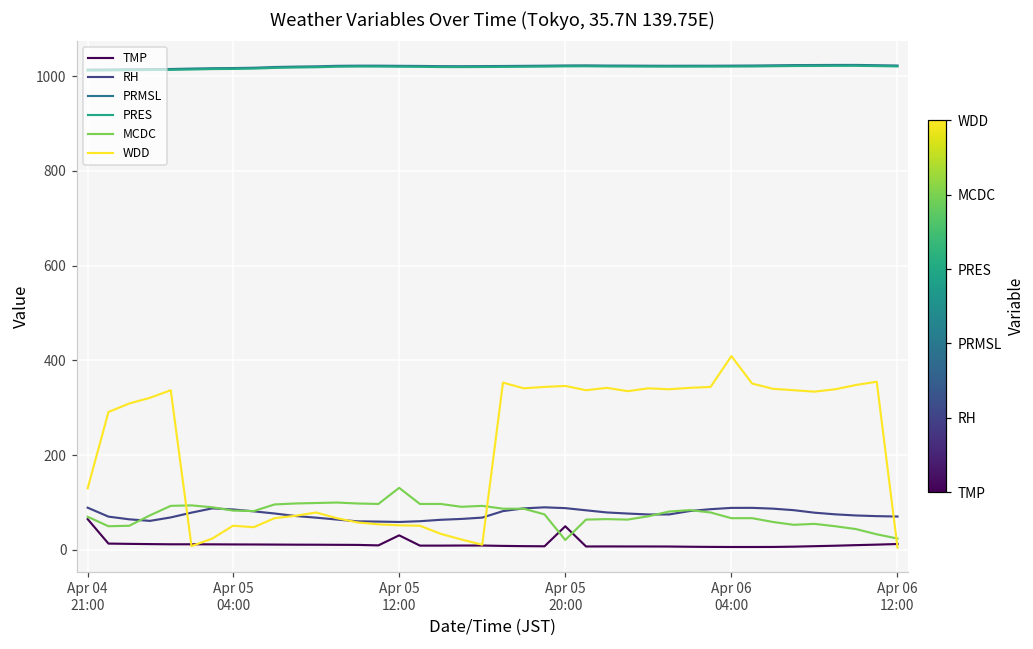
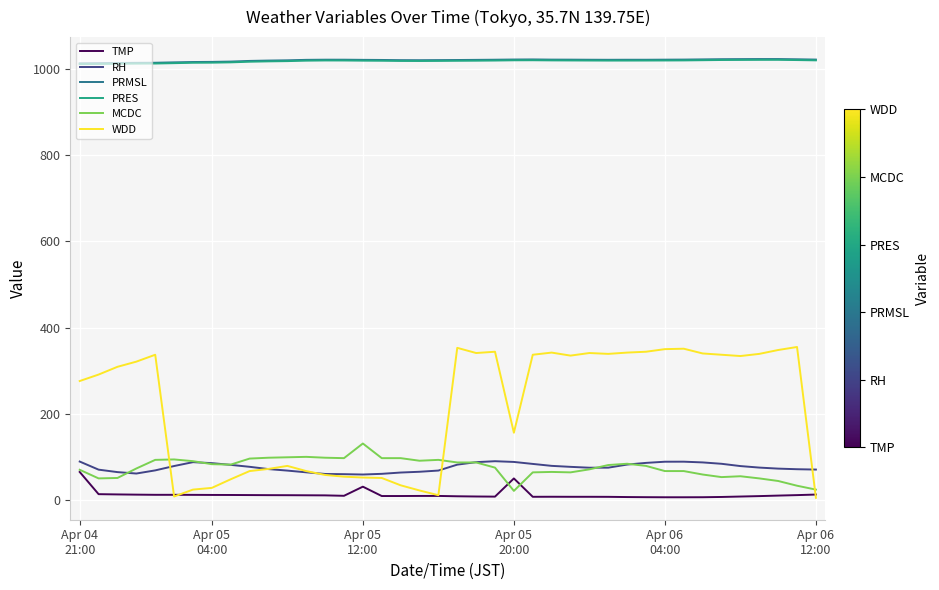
  {
    "TMP": {
      "Apr 05 04:00": 10,
      "Apr 05 12:00": 30,
      "Apr 05 20:00": 50,
      "Apr 06 04:00": 10,
      "Apr 06 12:00": 10
    },
    "MCDC": {
      "Apr 05 12:00": 130,
      "Apr 05 20:00": 20,
      "Apr 06 04:00": 70,
      "Apr 06 12:00": 20
    },
    "WDD": {
-     "Apr 04 21:00": 130,
-     "Apr 05 04:00": 50,
+     "Apr 04 21:00": 280,
+     "Apr 05 04:00": 30,
      "Apr 05 12:00": 50,
-     "Apr 05 20:00": 350,
-     "Apr 06 04:00": 410,
+     "Apr 05 20:00": 160,
+     "Apr 06 04:00": 350,
      "Apr 06 12:00": 10
    }
  }
